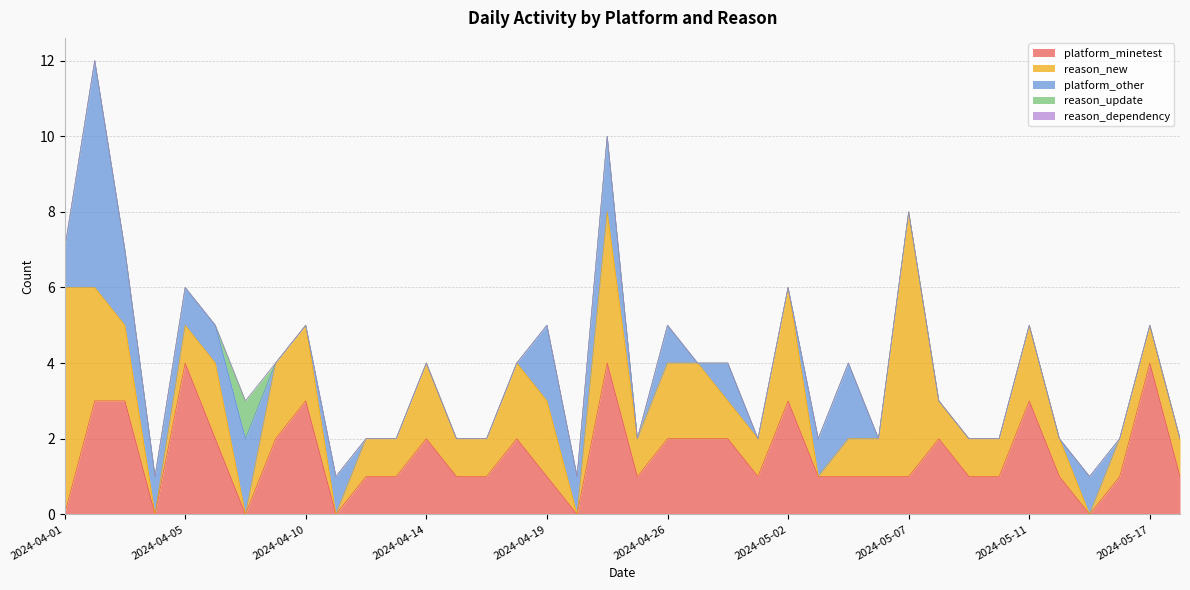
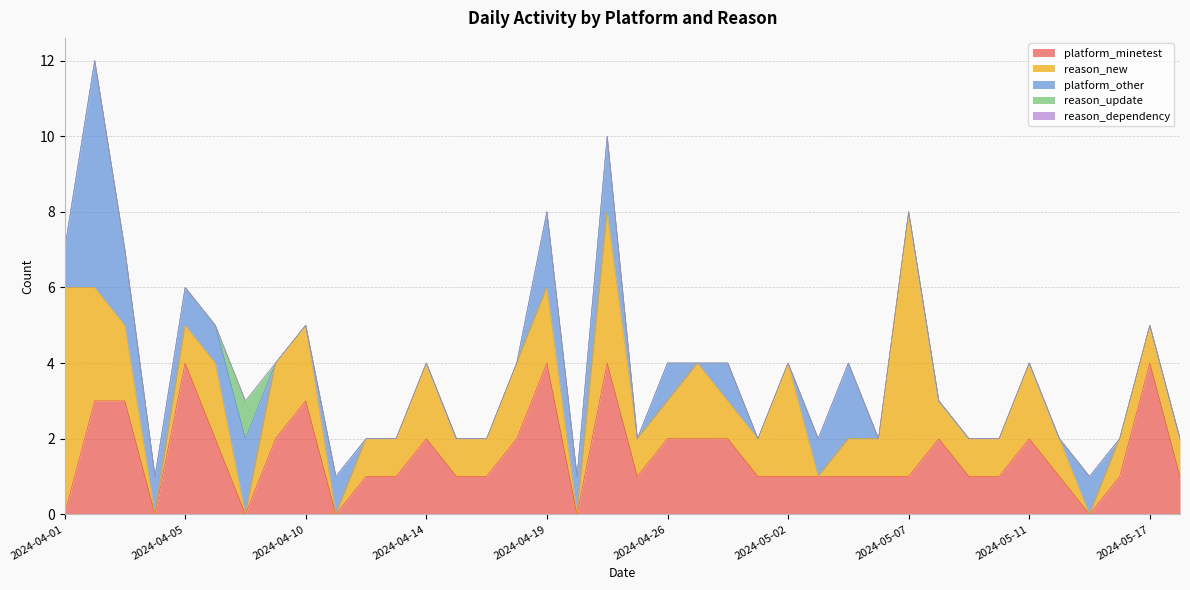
  {
    "platform_minetest": {
      "2024-04-01": 0,
      "2024-04-05": 4,
      "2024-04-10": 3,
      "2024-04-14": 2,
-     "2024-04-19": 1,
+     "2024-04-19": 4,
      "2024-04-26": 2,
-     "2024-05-02": 3,
+     "2024-05-02": 1,
      "2024-05-07": 1,
-     "2024-05-11": 3,
+     "2024-05-11": 2,
      "2024-05-17": 4
    },
    "reason_new": {
      "2024-04-01": 6,
      "2024-04-05": 1,
      "2024-04-19": 2,
-     "2024-04-26": 2
+     "2024-04-26": 1
    }
  }
